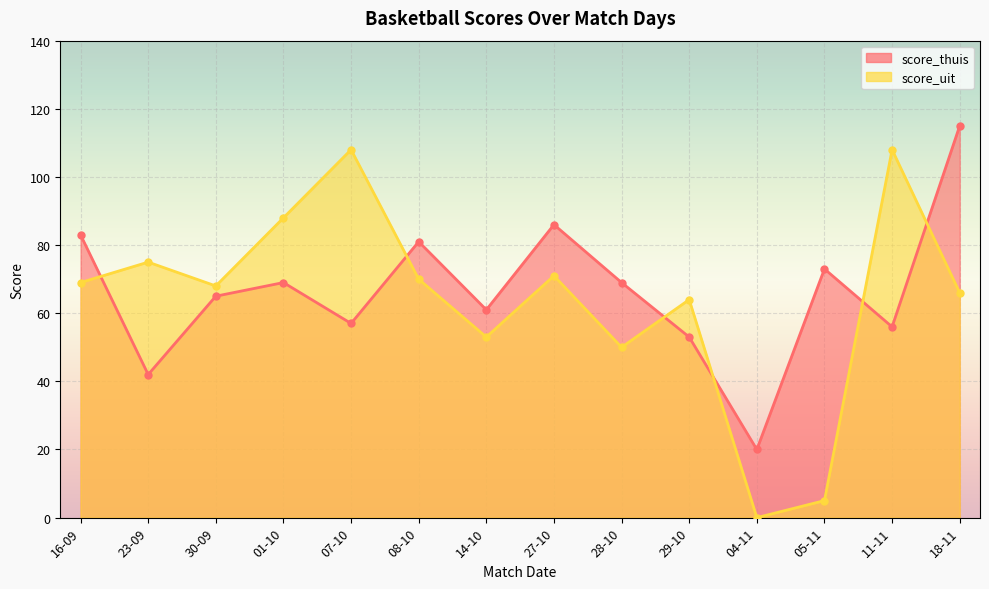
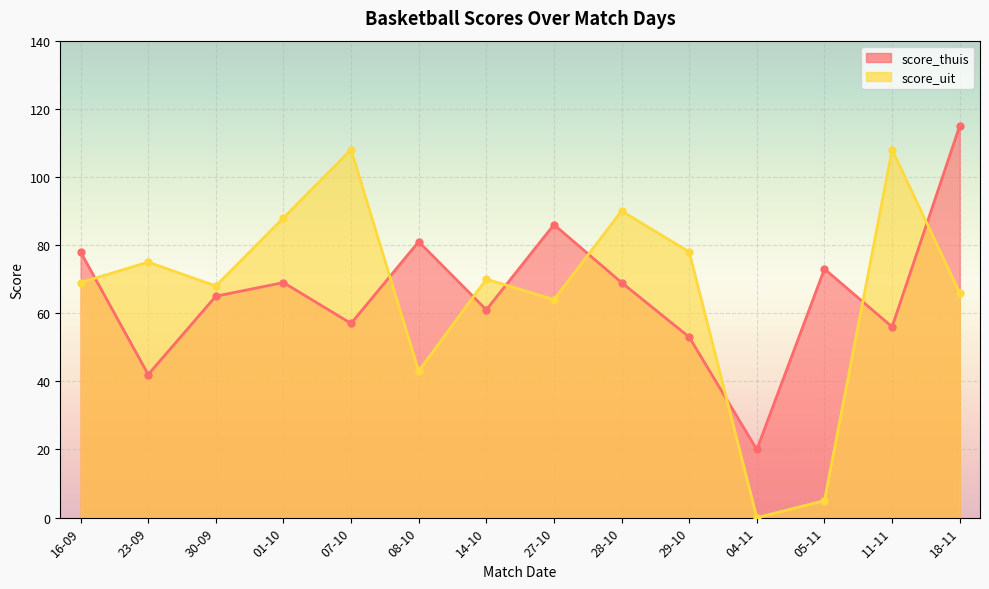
  {
    "score_thuis": {
-     "16-09": 83,
+     "16-09": 78,
      "23-09": 42,
      "30-09": 65,
      "01-10": 69,
      "07-10": 57,
      "08-10": 81,
      "14-10": 61,
      "27-10": 86,
      "28-10": 69,
      "29-10": 53,
      "04-11": 20,
      "05-11": 73,
      "11-11": 56,
      "18-11": 115
    },
    "score_uit": {
      "16-09": 69,
      "23-09": 75,
      "30-09": 68,
      "01-10": 88,
      "07-10": 108,
-     "08-10": 70,
-     "14-10": 53,
-     "27-10": 71,
-     "28-10": 50,
-     "29-10": 64,
+     "08-10": 43,
+     "14-10": 70,
+     "27-10": 64,
+     "28-10": 90,
+     "29-10": 78,
      "04-11": 0,
      "05-11": 5,
      "11-11": 108,
      "18-11": 66
    }
  }
